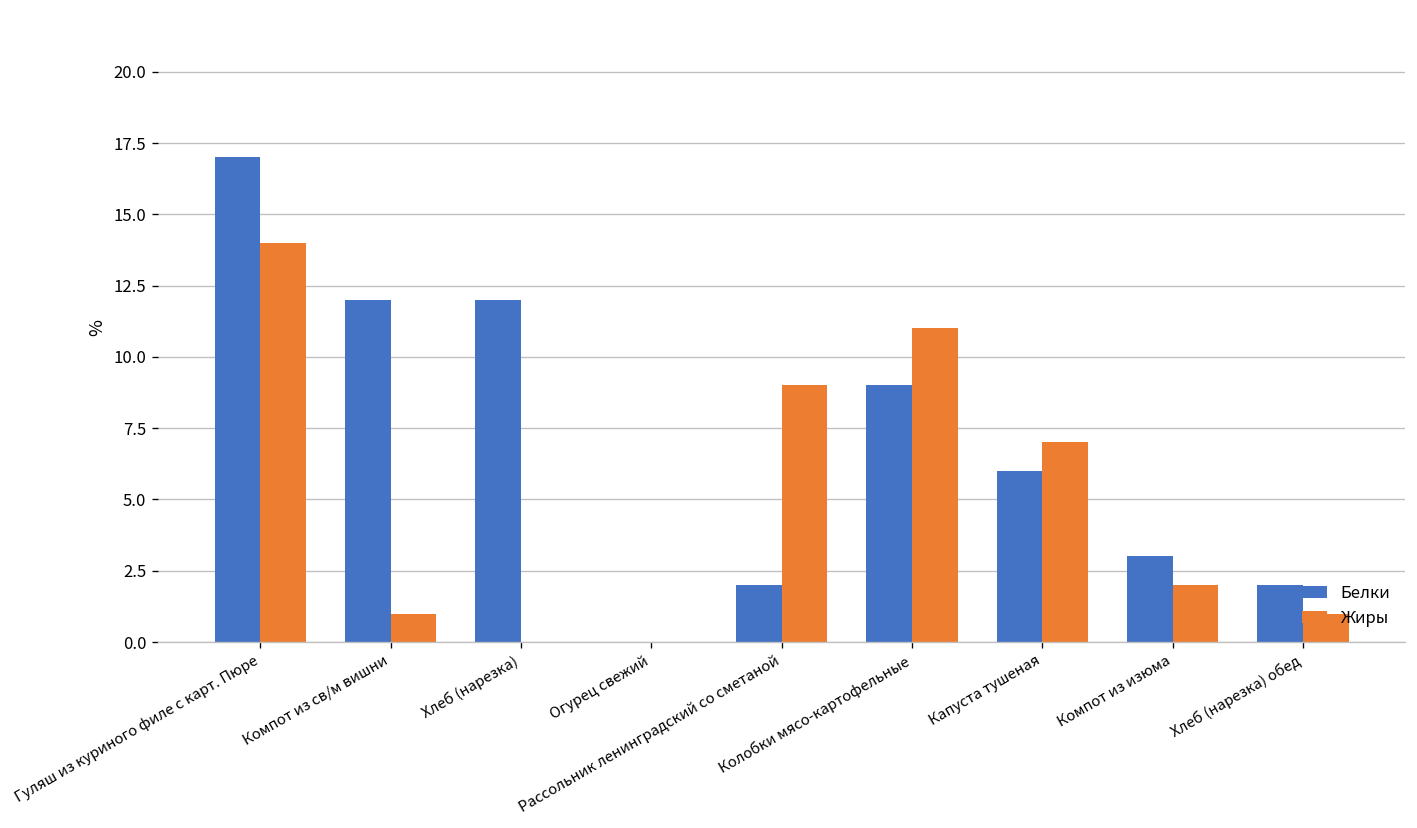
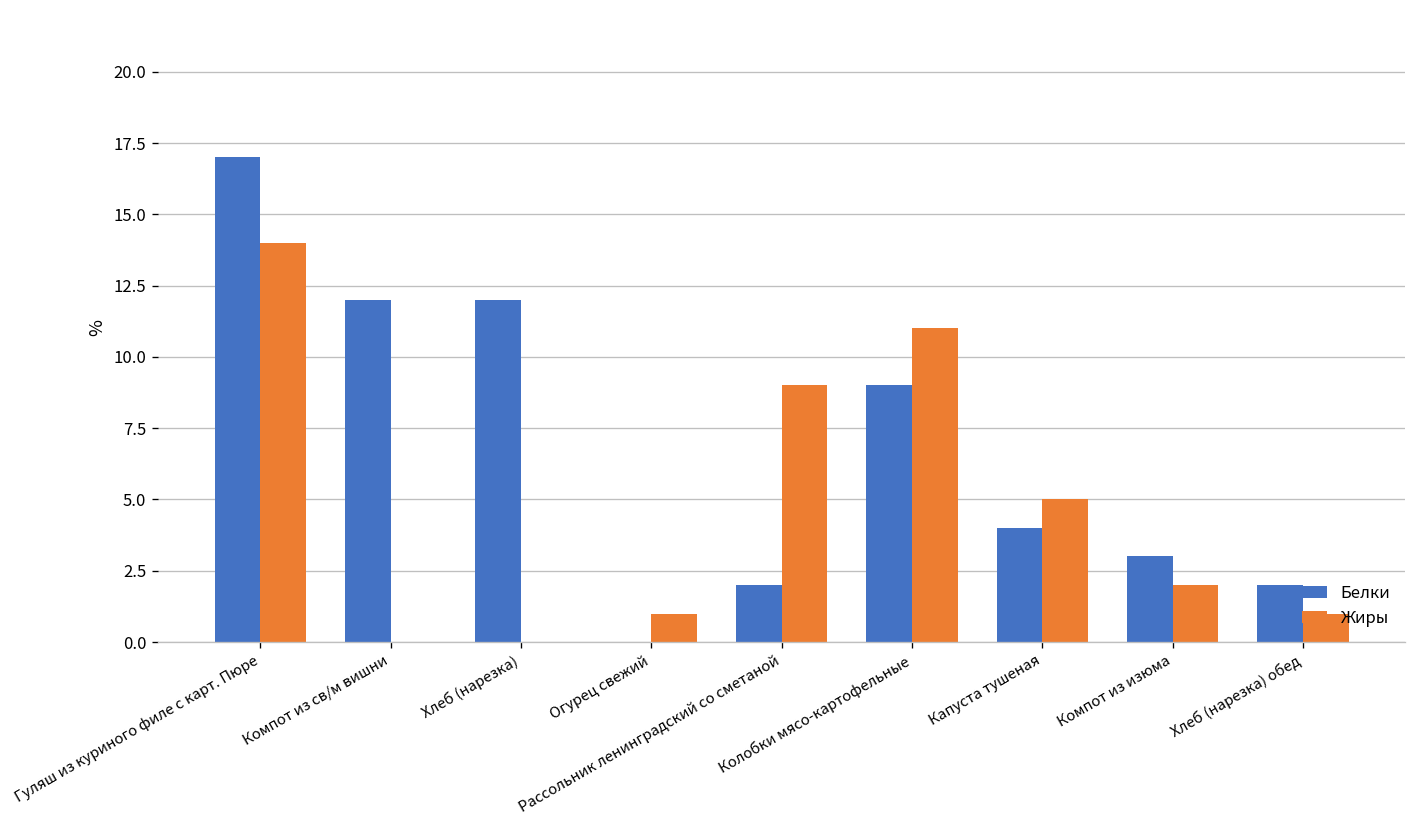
  {
    "Белки": {
      "Гуляш из куриного филе с карт. Пюре": 17,
      "Компот из св/м вишни": 12,
      "Хлеб (нарезка)": 12,
      "Огурец свежий": 0,
      "Рассольник ленинградский со сметаной": 2,
      "Колобки мясо-картофельные": 9,
-     "Капуста тушеная": 6,
+     "Капуста тушеная": 4,
      "Компот из изюма": 3,
      "Хлеб (нарезка) обед": 2
    },
    "Жиры": {
      "Гуляш из куриного филе с карт. Пюре": 14,
-     "Компот из св/м вишни": 1,
+     "Компот из св/м вишни": 0,
      "Хлеб (нарезка)": 0,
-     "Огурец свежий": 0,
+     "Огурец свежий": 1,
      "Рассольник ленинградский со сметаной": 9,
      "Колобки мясо-картофельные": 11,
-     "Капуста тушеная": 7,
+     "Капуста тушеная": 5,
      "Компот из изюма": 2,
      "Хлеб (нарезка) обед": 1
    }
  }
